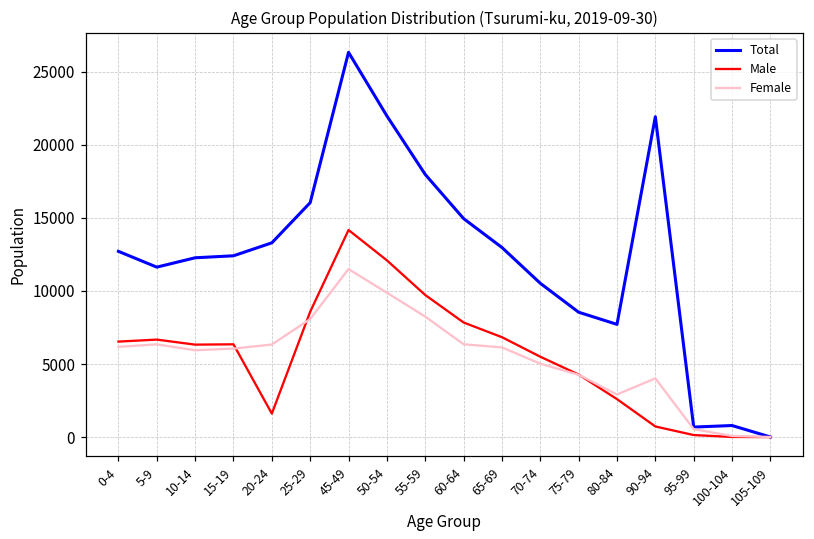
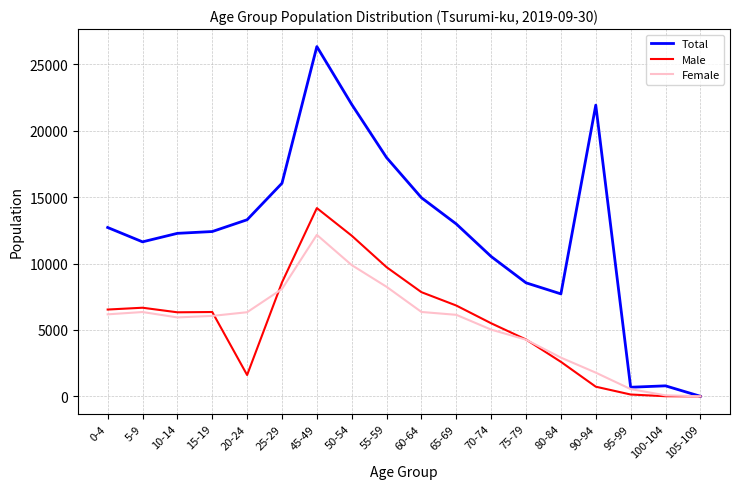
  {
    "Total": {
      "0-4": 12700,
      "5-9": 11600,
      "10-14": 12300,
      "15-19": 12400,
      "20-24": 13300,
      "25-29": 16000,
      "45-49": 26300,
      "50-54": 22000,
      "55-59": 18000,
      "60-64": 15000,
      "65-69": 13000,
      "70-74": 10500,
      "75-79": 8500,
      "80-84": 7700,
      "90-94": 21900,
      "100-104": 800
    },
    "Male": {
      "0-4": 6500,
      "5-9": 6700,
      "10-14": 6300,
      "15-19": 6400,
      "20-24": 1600,
      "25-29": 8600,
      "45-49": 14200,
      "50-54": 12100,
      "55-59": 9700,
      "60-64": 7800,
      "65-69": 6800,
      "70-74": 5500,
      "80-84": 2600,
      "90-94": 700,
      "95-99": 100
    },
    "Female": {
      "0-4": 6200,
      "5-9": 6300,
      "10-14": 5900,
      "15-19": 6100,
      "20-24": 6300,
      "25-29": 8100,
-     "45-49": 11500,
+     "45-49": 12200,
      "50-54": 9900,
      "55-59": 8200,
      "60-64": 6400,
      "65-69": 6100,
      "70-74": 5000,
      "80-84": 2900,
-     "90-94": 4000
+     "90-94": 1800
    }
  }
